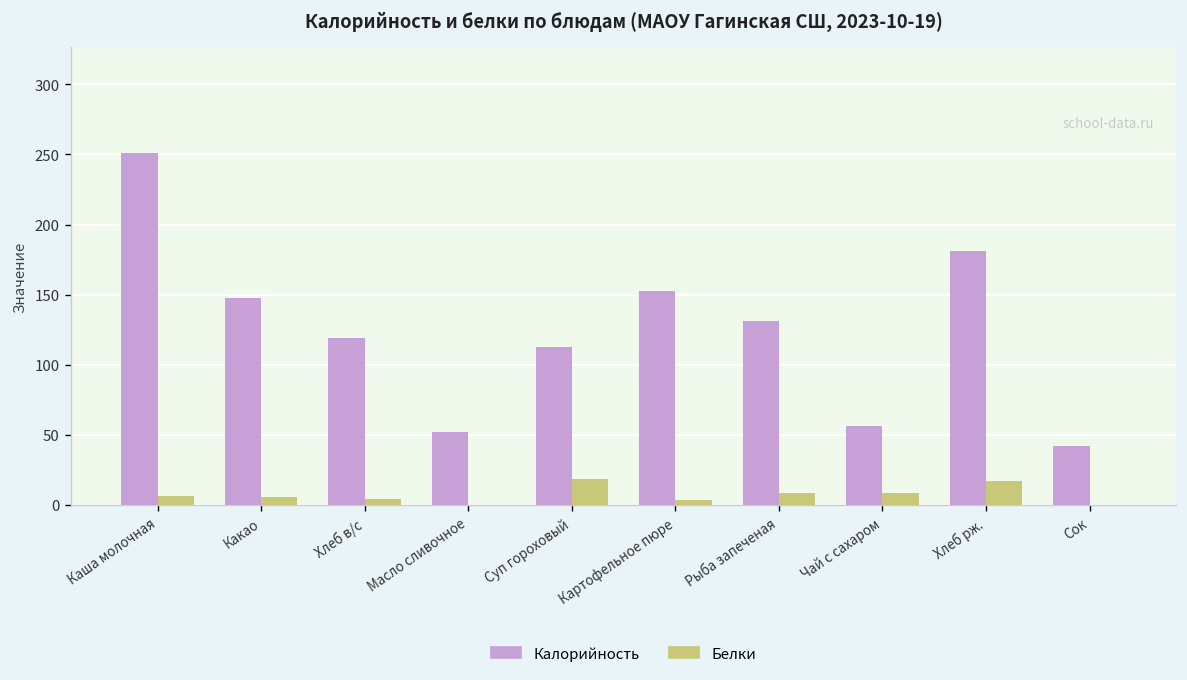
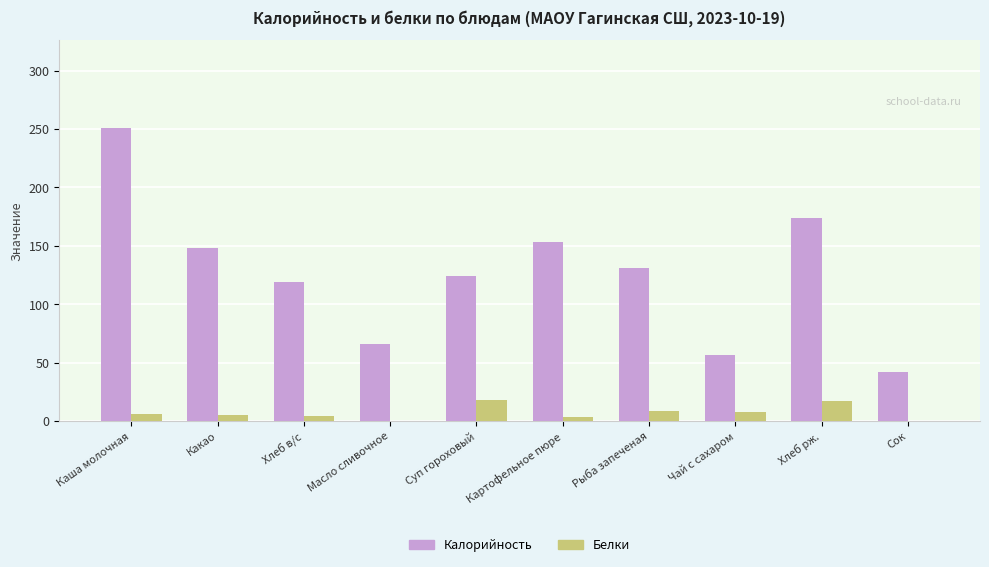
  {
    "Калорийность": {
      "Каша молочная": 251,
      "Какао": 148,
      "Хлеб в/с": 119,
-     "Масло сливочное": 52,
-     "Суп гороховый": 113,
+     "Масло сливочное": 66,
+     "Суп гороховый": 124,
      "Картофельное пюре": 153,
      "Рыба запеченая": 131,
      "Чай с сахаром": 56,
-     "Хлеб рж.": 181,
+     "Хлеб рж.": 174,
      "Сок": 42
    },
    "Белки": {
      "Каша молочная": 6,
      "Какао": 6,
      "Хлеб в/с": 4,
      "Суп гороховый": 18,
      "Картофельное пюре": 3,
      "Рыба запеченая": 8,
      "Чай с сахаром": 8,
      "Хлеб рж.": 17,
      "Сок": 0
    }
  }
